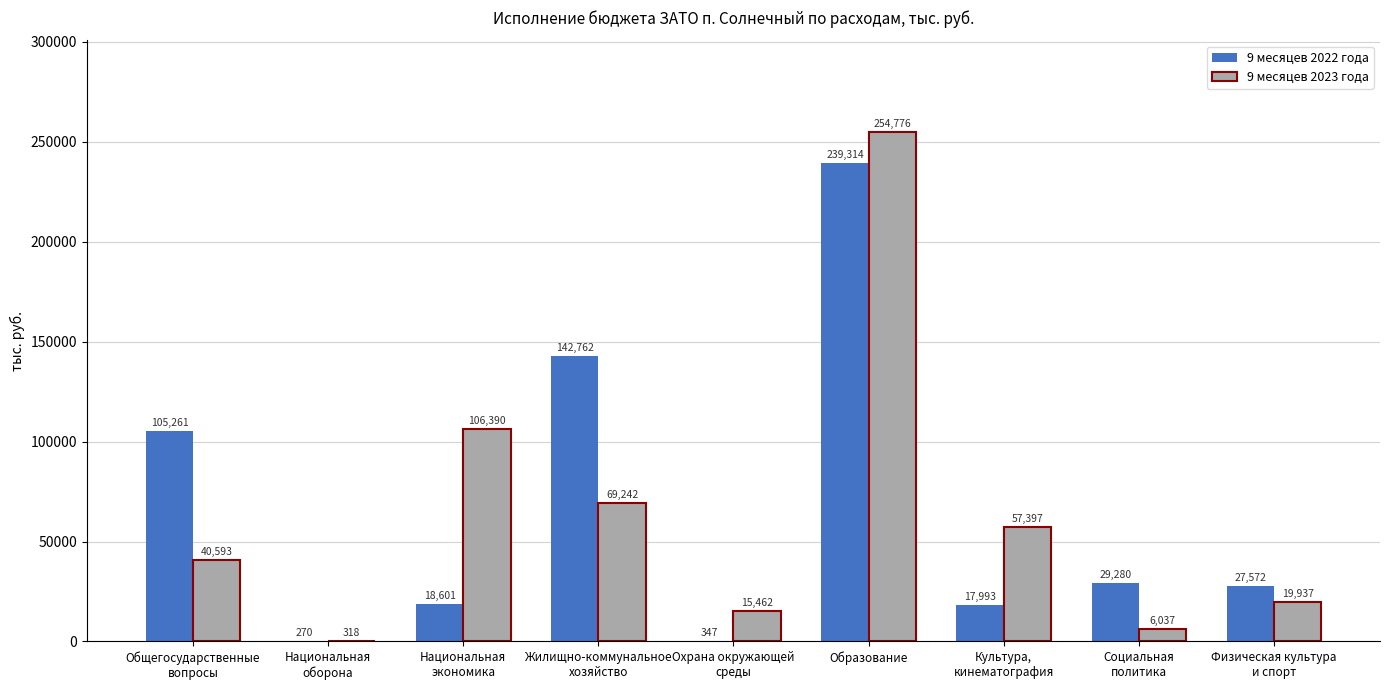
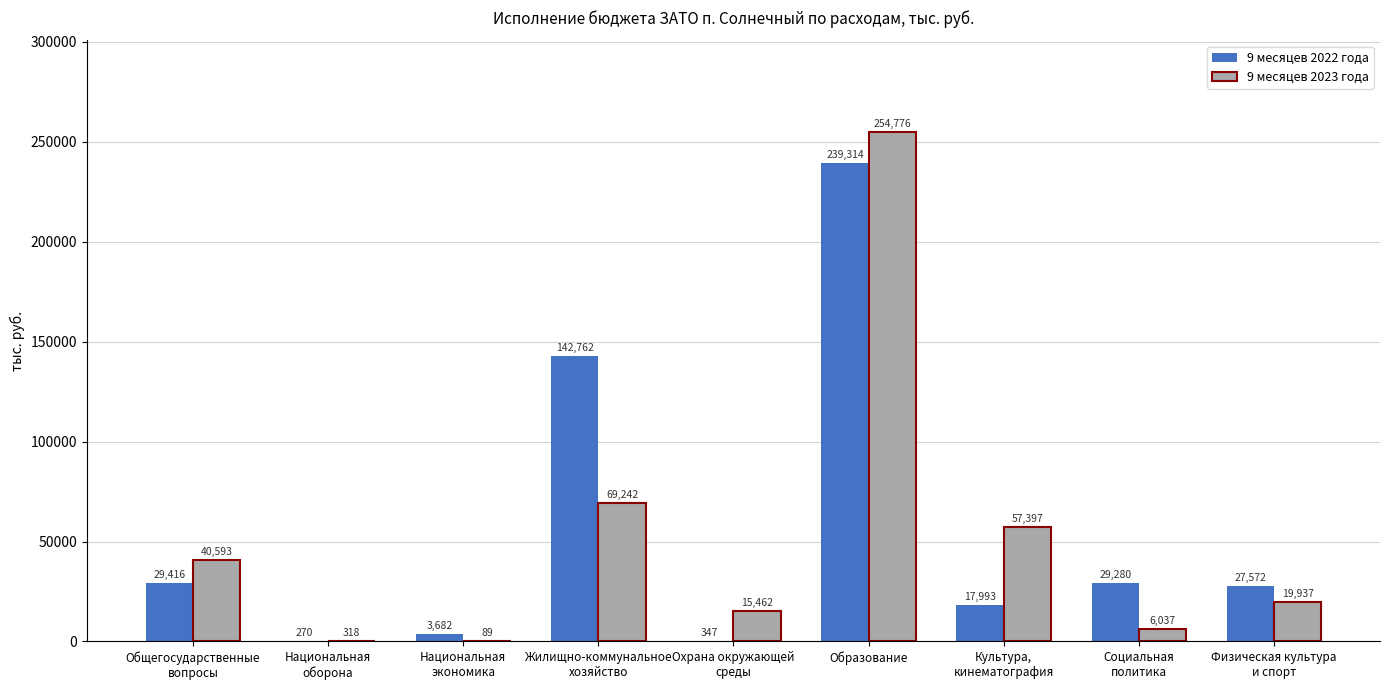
  {
    "9 месяцев 2022 года": {
-     "Общегосударственные вопросы": "105,261",
+     "Общегосударственные вопросы": "29,416",
      "Национальная оборона": "270",
-     "Национальная экономика": "18,601",
+     "Национальная экономика": "3,682",
      "Жилищно-коммунальное хозяйство": "142,762",
      "Охрана окружающей среды": "347",
      "Образование": "239,314",
      "Культура, кинематография": "17,993",
      "Социальная политика": "29,280",
      "Физическая культура и спорт": "27,572"
    },
    "9 месяцев 2023 года": {
      "Общегосударственные вопросы": "40,593",
      "Национальная оборона": "318",
-     "Национальная экономика": "106,390",
+     "Национальная экономика": "89",
      "Жилищно-коммунальное хозяйство": "69,242",
      "Охрана окружающей среды": "15,462",
      "Образование": "254,776",
      "Культура, кинематография": "57,397",
      "Социальная политика": "6,037",
      "Физическая культура и спорт": "19,937"
    }
  }
